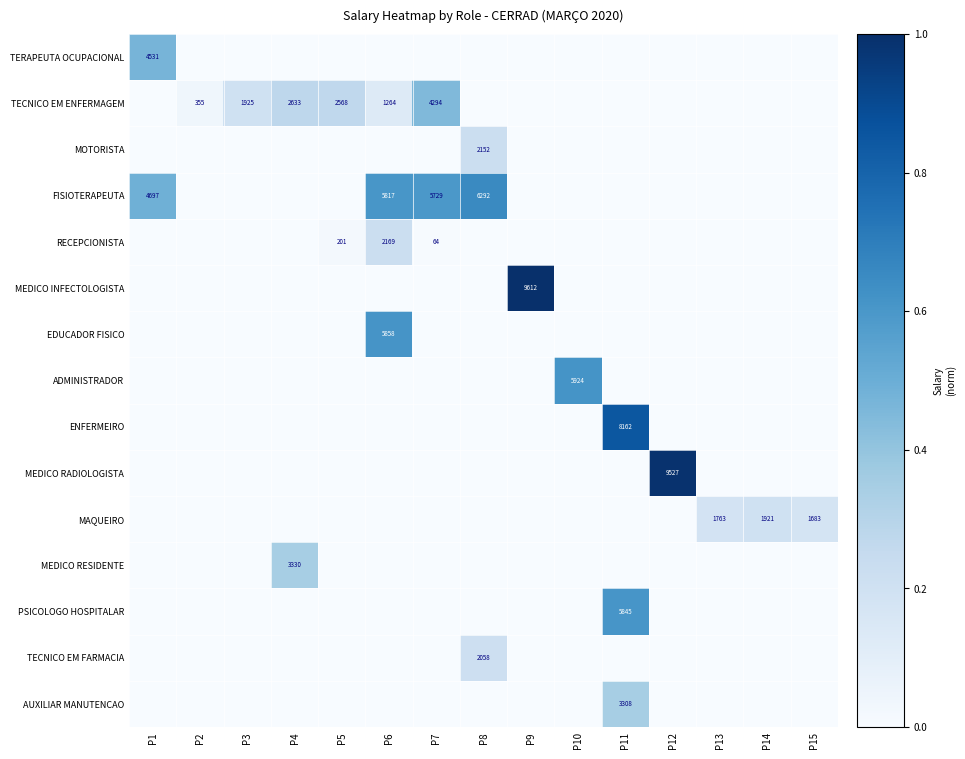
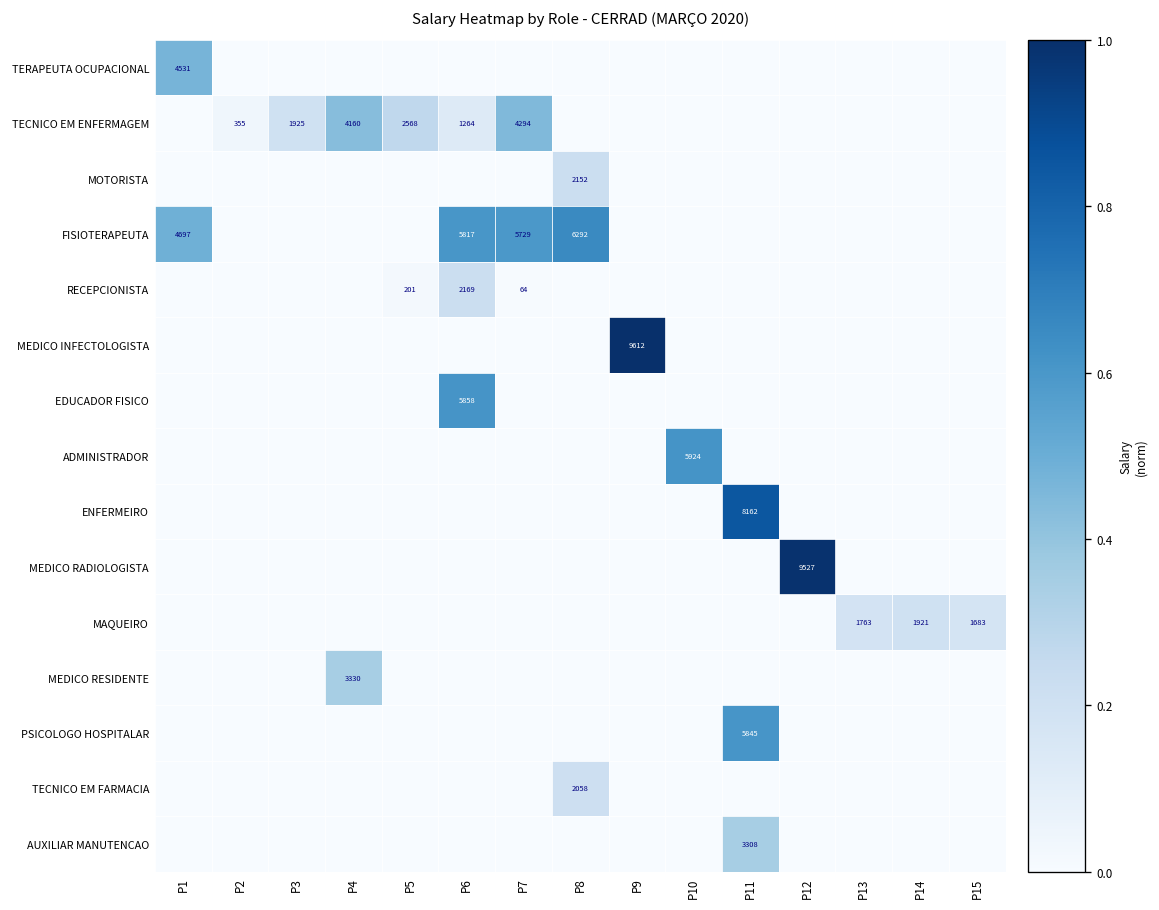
  {
    "TERAPEUTA OCUPACIONAL": {
      "P1": 4531
    },
    "TECNICO EM ENFERMAGEM": {
      "P2": 355,
      "P3": 1925,
-     "P4": 2633,
+     "P4": 4160,
      "P5": 2568,
      "P6": 1264,
      "P7": 4294
    },
    "MOTORISTA": {
      "P8": 2152
    },
    "FISIOTERAPEUTA": {
      "P1": 4697,
      "P6": 5817,
      "P7": 5729,
      "P8": 6292
    },
    "RECEPCIONISTA": {
      "P5": 201,
      "P6": 2169,
      "P7": 64
    },
    "MEDICO INFECTOLOGISTA": {
      "P9": 9612
    },
    "EDUCADOR FISICO": {
      "P6": 5858
    },
    "ADMINISTRADOR": {
      "P10": 5924
    },
    "ENFERMEIRO": {
      "P11": 8162
    },
    "MEDICO RADIOLOGISTA": {
      "P12": 9527
    },
    "MAQUEIRO": {
      "P13": 1763,
      "P14": 1921,
      "P15": 1683
    },
    "MEDICO RESIDENTE": {
      "P4": 3330
    },
    "PSICOLOGO HOSPITALAR": {
      "P11": 5845
    },
    "TECNICO EM FARMACIA": {
      "P8": 2058
    },
    "AUXILIAR MANUTENCAO": {
      "P11": 3308
    }
  }
